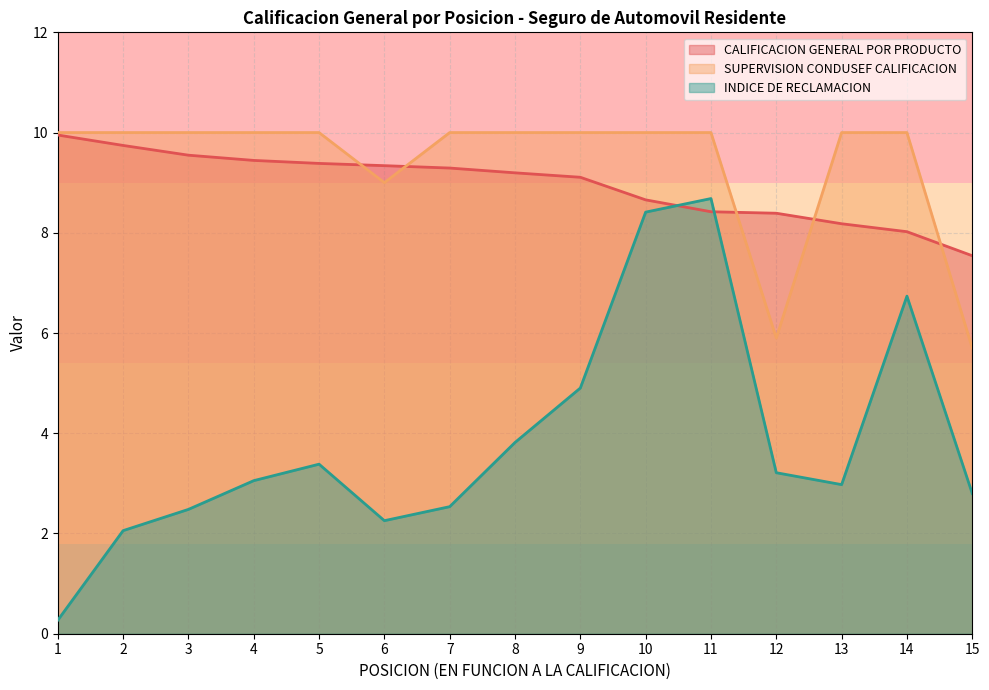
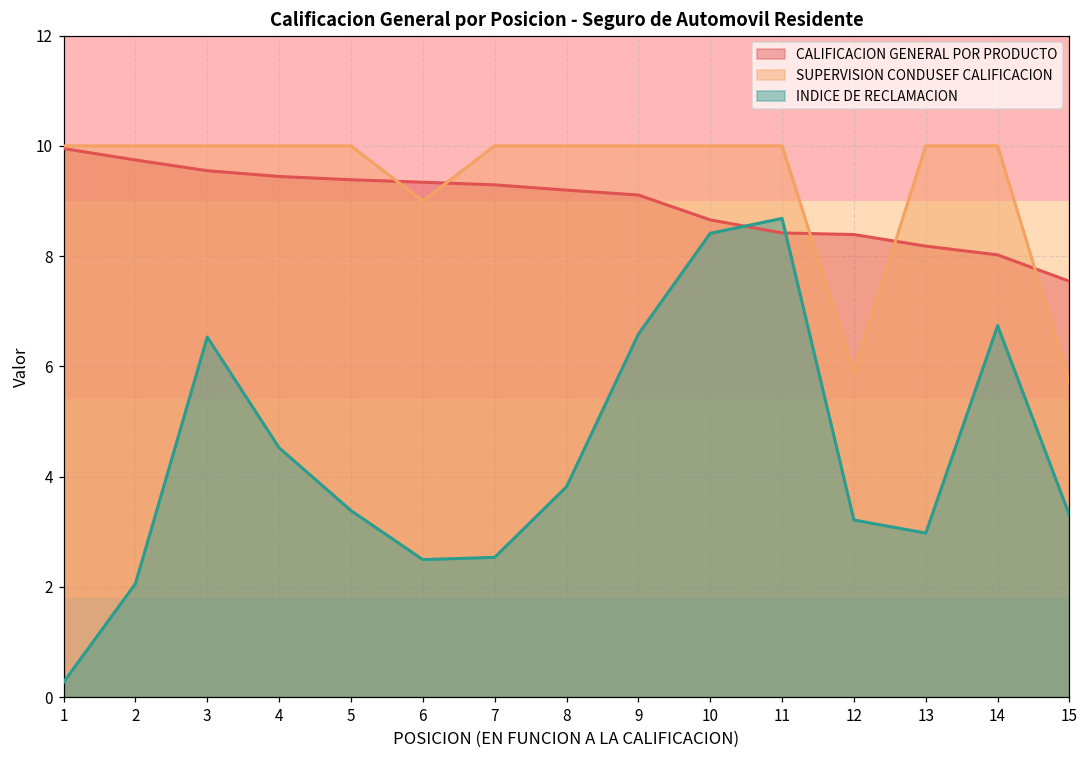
  {
    "INDICE DE RECLAMACION": {
      "1": 0.3,
      "2": 2.1,
-     "3": 2.5,
-     "4": 3.1,
+     "3": 6.5,
+     "4": 4.5,
      "5": 3.4,
-     "6": 2.3,
+     "6": 2.5,
      "7": 2.5,
      "8": 3.8,
-     "9": 4.9,
+     "9": 6.6,
      "10": 8.4,
      "11": 8.7,
      "12": 3.2,
      "13": 3.0,
      "14": 6.7,
-     "15": 2.8
+     "15": 3.3
    }
  }
